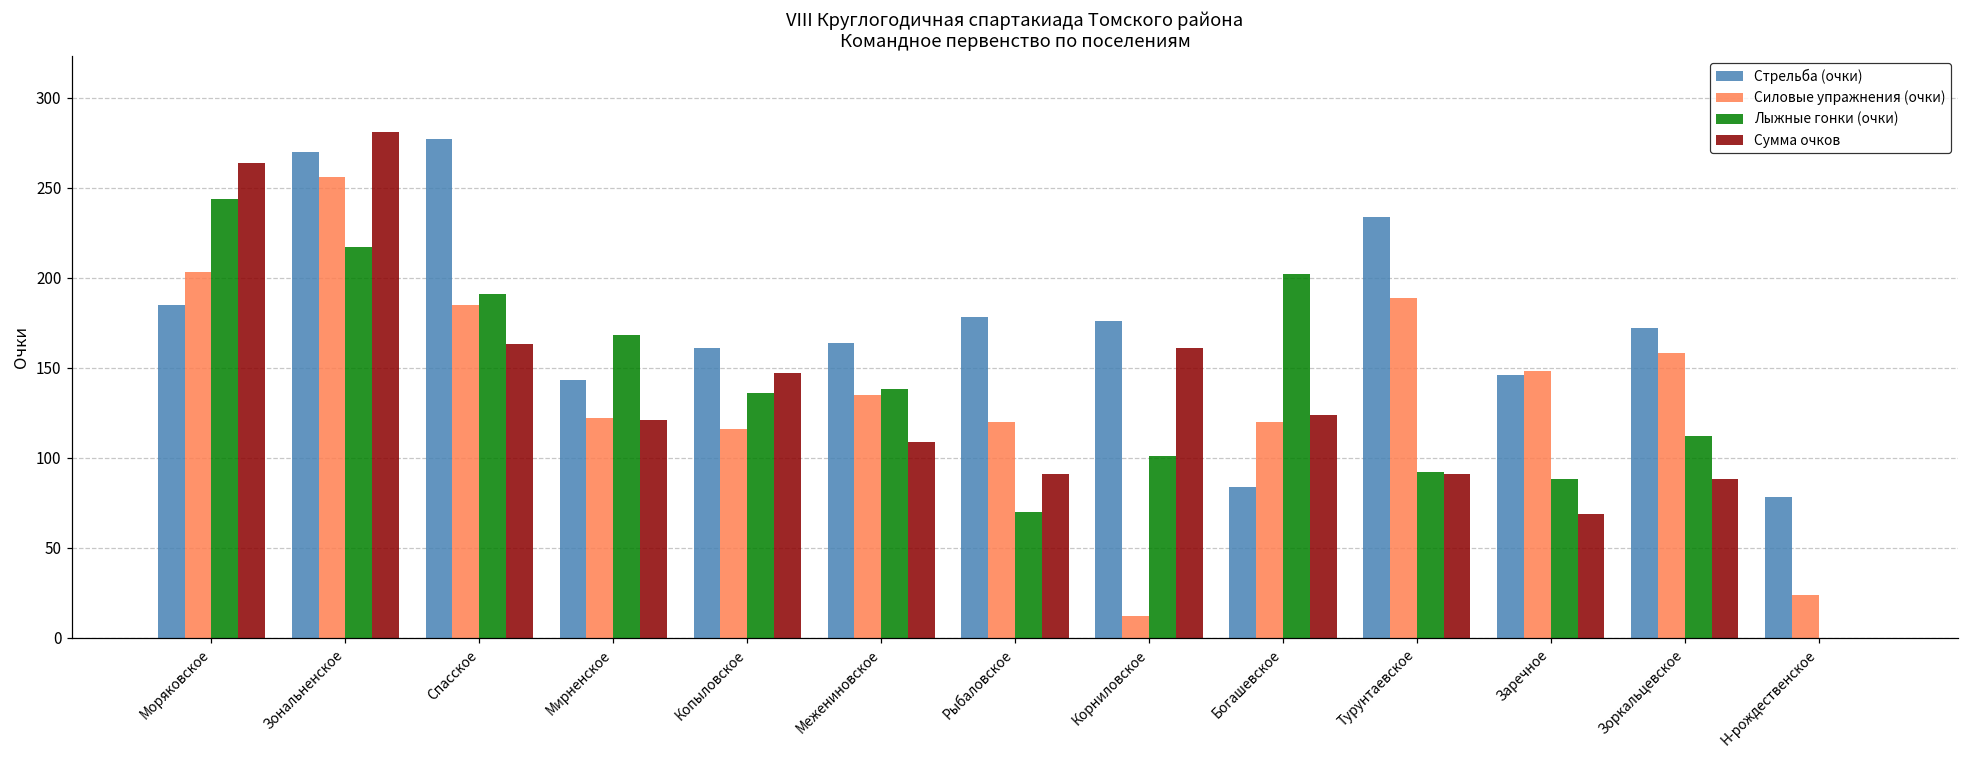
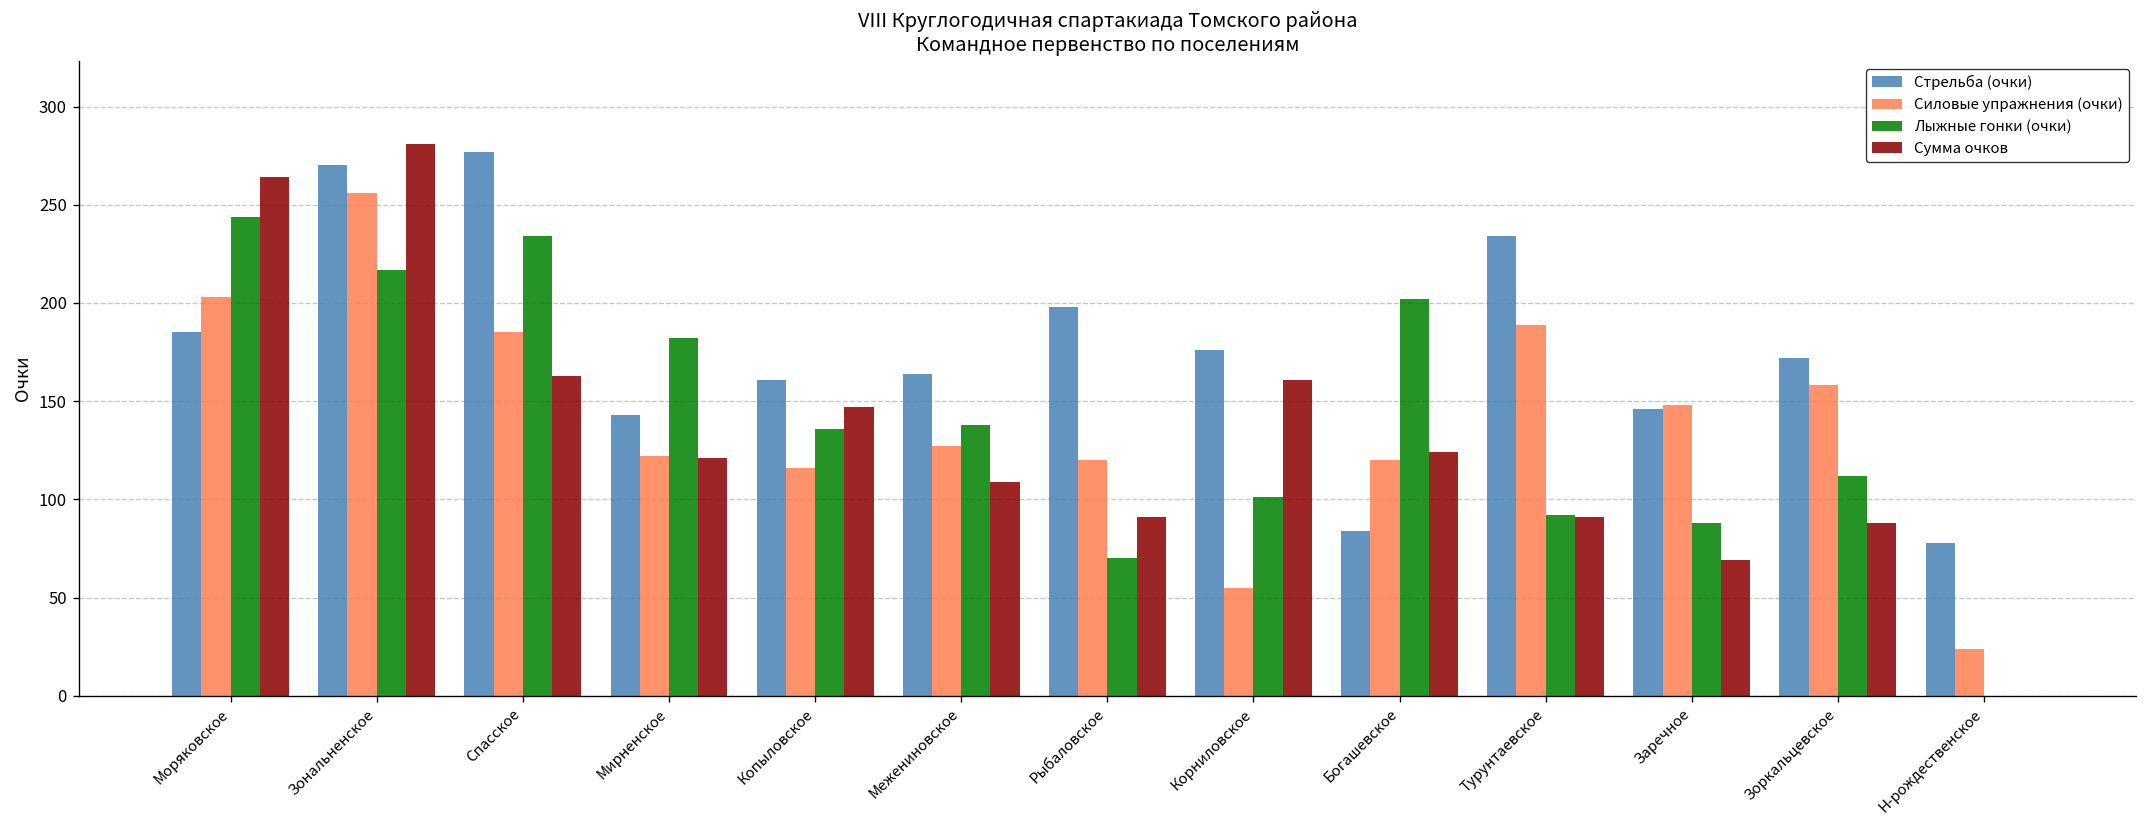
  {
    "Стрельба (очки)": {
      "Моряковское": 185,
      "Зональненское": 270,
      "Спасское": 277,
      "Мирненское": 143,
      "Копыловское": 161,
      "Межениновское": 164,
-     "Рыбаловское": 178,
+     "Рыбаловское": 198,
      "Корниловское": 176,
      "Богашевское": 84,
      "Турунтаевское": 234,
      "Заречное": 146,
      "Зоркальцевское": 172,
      "Н-рождественское": 78
    },
    "Силовые упражнения (очки)": {
      "Моряковское": 203,
      "Зональненское": 256,
      "Спасское": 185,
      "Мирненское": 122,
      "Копыловское": 116,
-     "Межениновское": 135,
+     "Межениновское": 127,
      "Рыбаловское": 120,
-     "Корниловское": 12,
+     "Корниловское": 55,
      "Богашевское": 120,
      "Турунтаевское": 189,
      "Заречное": 148,
      "Зоркальцевское": 158,
      "Н-рождественское": 24
    },
    "Лыжные гонки (очки)": {
      "Моряковское": 244,
      "Зональненское": 217,
-     "Спасское": 191,
-     "Мирненское": 168,
+     "Спасское": 234,
+     "Мирненское": 182,
      "Копыловское": 136,
      "Межениновское": 138,
      "Рыбаловское": 70,
      "Корниловское": 101,
      "Богашевское": 202,
      "Турунтаевское": 92,
      "Заречное": 88,
      "Зоркальцевское": 112,
      "Н-рождественское": 0
    },
    "Сумма очков": {
      "Моряковское": 264,
      "Зональненское": 281,
      "Спасское": 163,
      "Мирненское": 121,
      "Копыловское": 147,
      "Межениновское": 109,
      "Рыбаловское": 91,
      "Корниловское": 161,
      "Богашевское": 124,
      "Турунтаевское": 91,
      "Заречное": 69,
      "Зоркальцевское": 88,
      "Н-рождественское": 0
    }
  }
